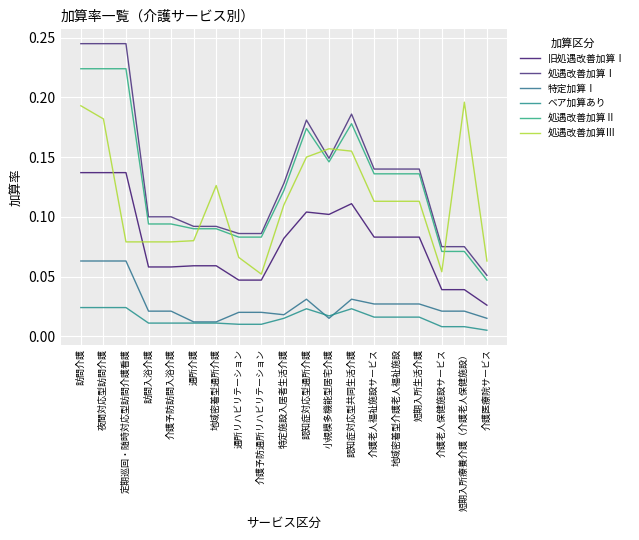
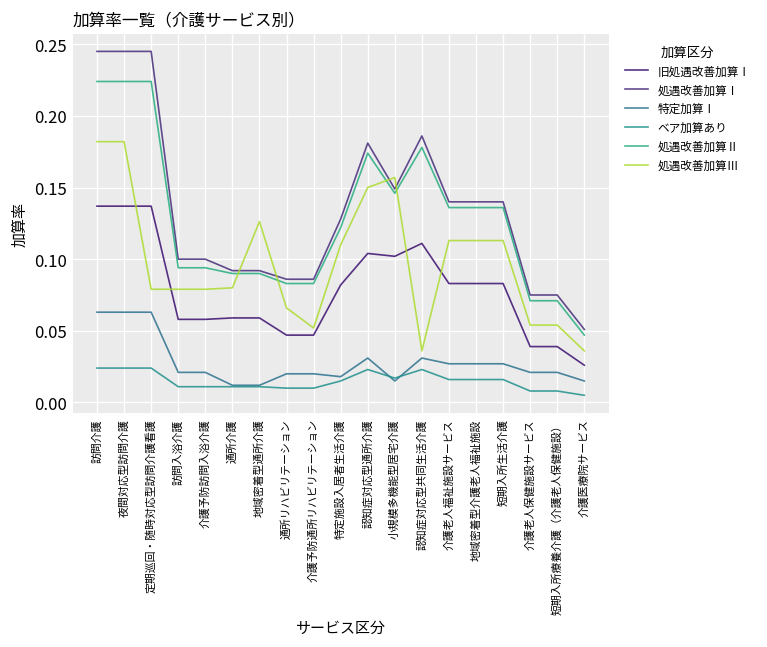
  {
    "処遇改善加算Ⅲ": {
-     "訪問介護": 0.193,
+     "訪問介護": 0.182,
      "夜間対応型訪問介護": 0.182,
      "定期巡回・随時対応型訪問介護看護": 0.079,
      "訪問入浴介護": 0.079,
      "介護予防訪問入浴介護": 0.079,
      "通所介護": 0.080,
      "地域密着型通所介護": 0.126,
      "通所リハビリテーション": 0.066,
      "介護予防通所リハビリテーション": 0.052,
      "特定施設入居者生活介護": 0.110,
      "認知症対応型通所介護": 0.150,
      "小規模多機能型居宅介護": 0.157,
-     "認知症対応型共同生活介護": 0.155,
+     "認知症対応型共同生活介護": 0.036,
      "介護老人福祉施設サービス": 0.113,
      "地域密着型介護老人福祉施設": 0.113,
      "短期入所生活介護": 0.113,
      "介護老人保健施設サービス": 0.054,
-     "短期入所療養介護（介護老人保健施設）": 0.196,
-     "介護医療院サービス": 0.063
+     "短期入所療養介護（介護老人保健施設）": 0.054,
+     "介護医療院サービス": 0.036
    }
  }
